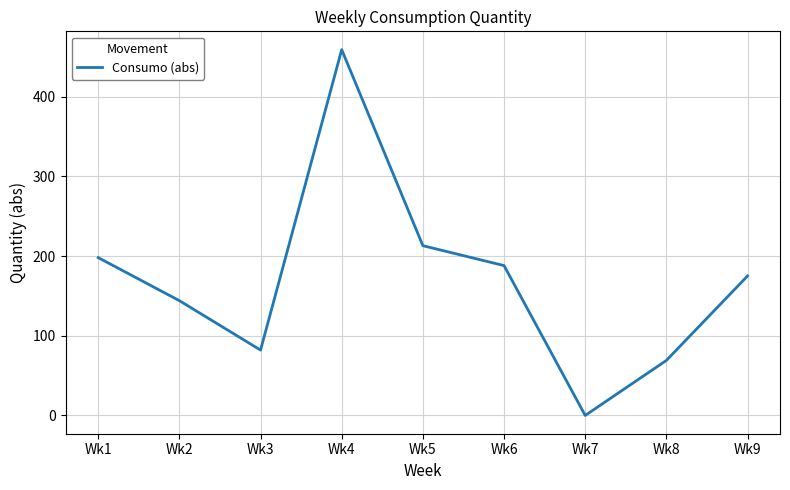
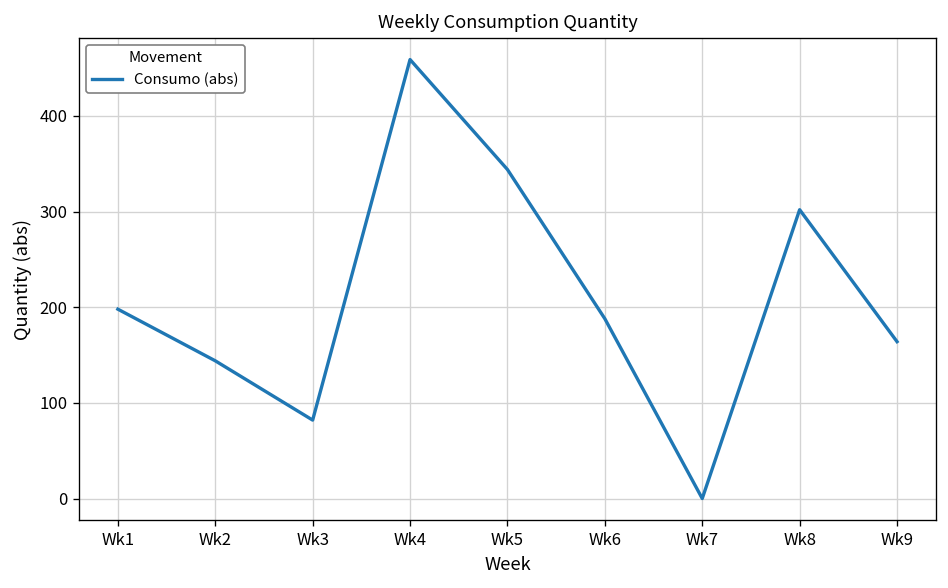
  {
    "Wk1": 200,
    "Wk2": 140,
    "Wk3": 80,
    "Wk4": 460,
-   "Wk5": 210,
+   "Wk5": 340,
    "Wk6": 190,
    "Wk7": 0,
-   "Wk8": 70,
-   "Wk9": 180
+   "Wk8": 300,
+   "Wk9": 160
  }
